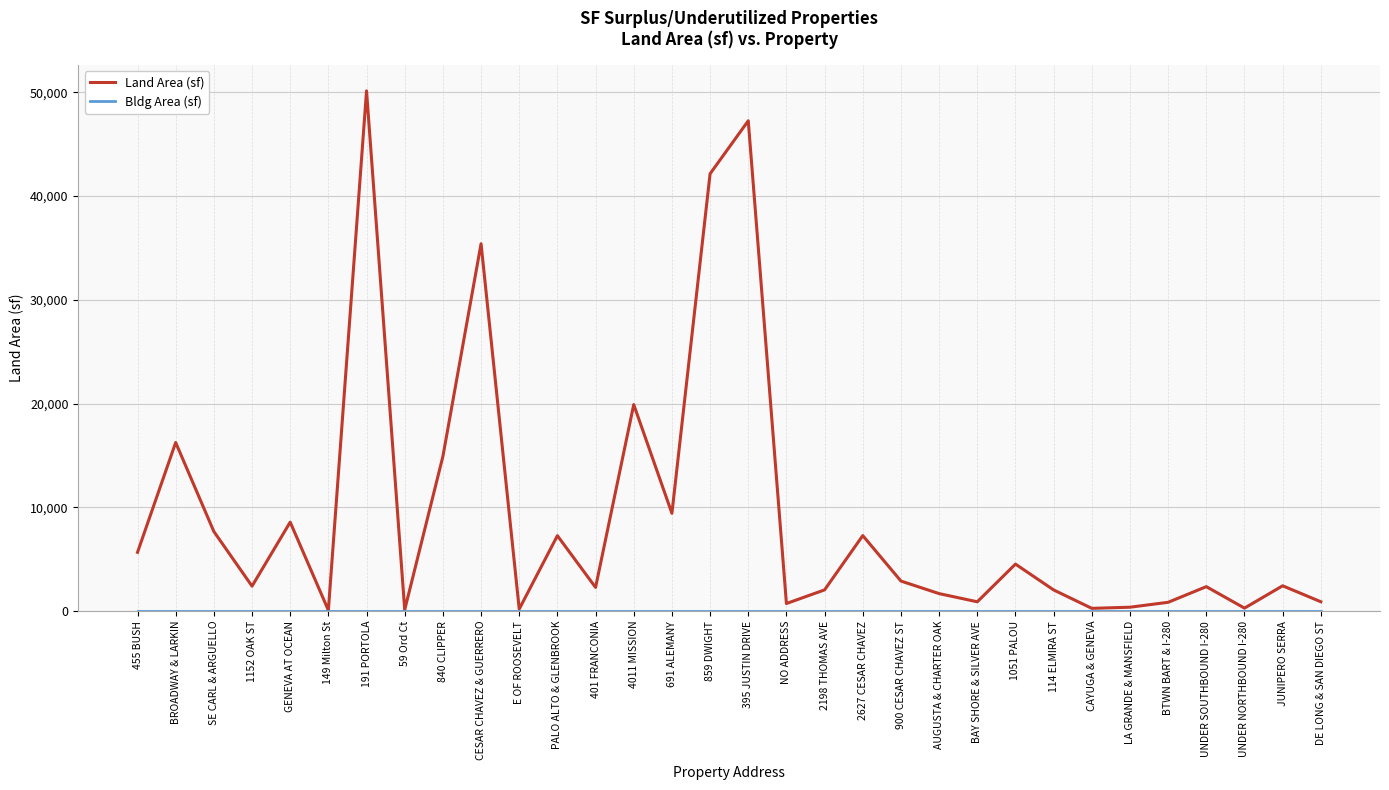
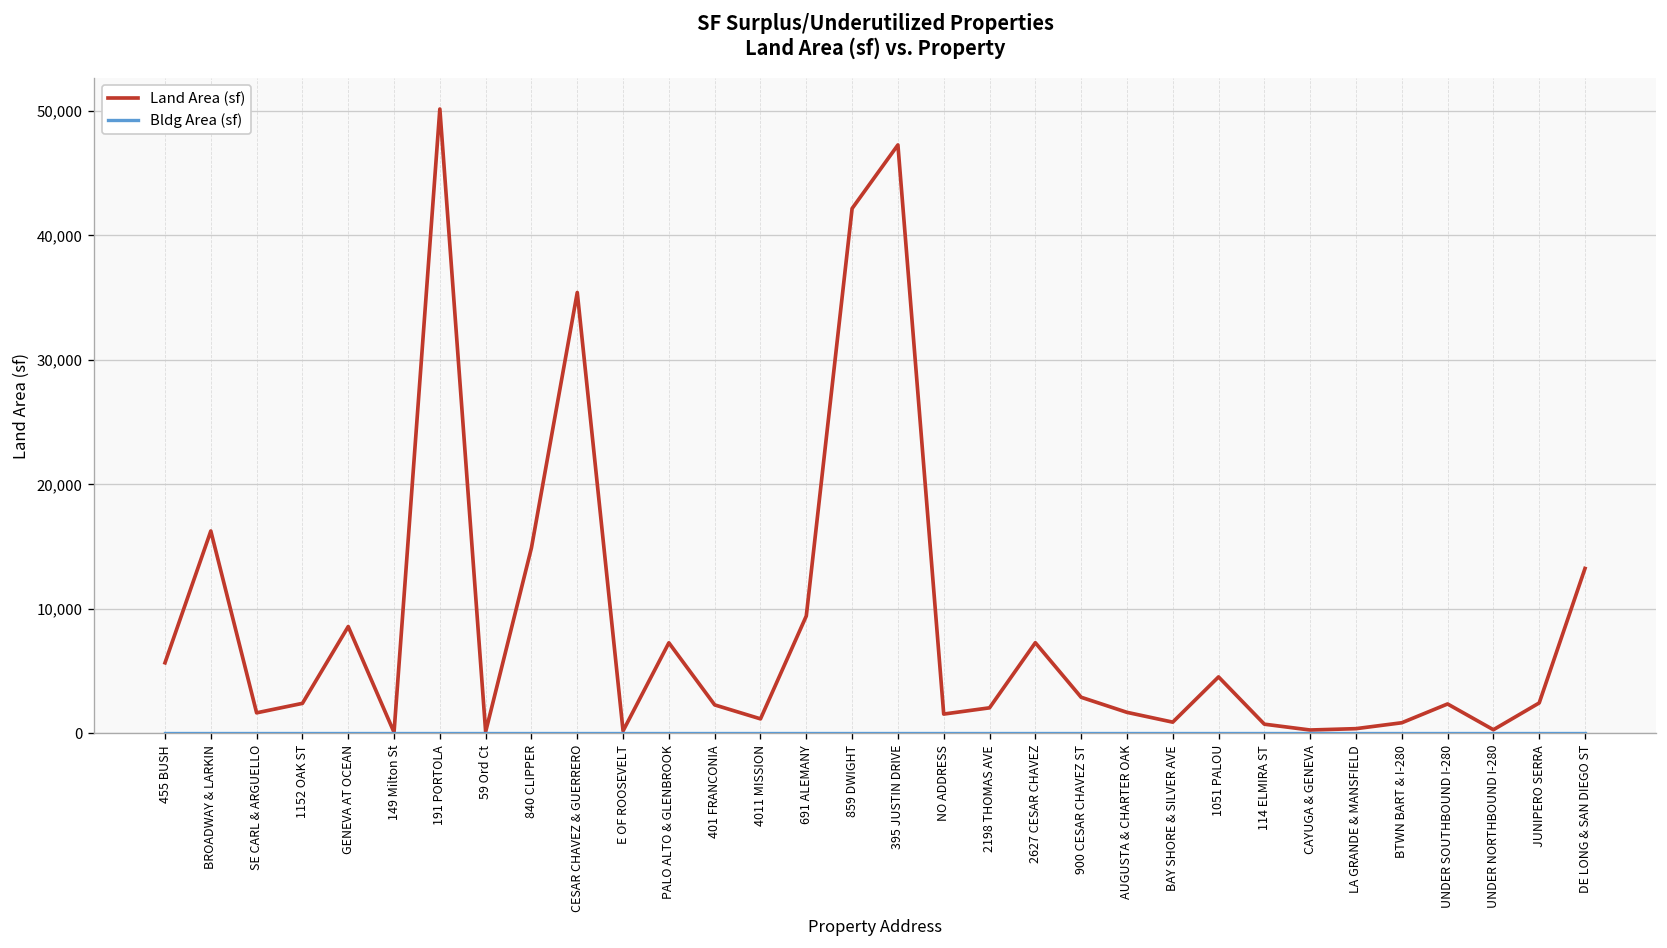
  {
    "Land Area (sf)": {
      "455 BUSH": "5,700",
      "BROADWAY & LARKIN": "16,300",
-     "SE CARL & ARGUELLO": "7,700",
+     "SE CARL & ARGUELLO": "1,600",
      "1152 OAK ST": "2,400",
      "GENEVA AT OCEAN": "8,600",
      "191 PORTOLA": "50,100",
      "840 CLIPPER": "14,900",
      "CESAR CHAVEZ & GUERRERO": "35,400",
      "PALO ALTO & GLENBROOK": "7,300",
      "401 FRANCONIA": "2,300",
-     "4011 MISSION": "19,900",
+     "4011 MISSION": "1,200",
      "691 ALEMANY": "9,400",
      "859 DWIGHT": "42,200",
      "395 JUSTIN DRIVE": "47,300",
-     "NO ADDRESS": "700",
+     "NO ADDRESS": "1,500",
      "2198 THOMAS AVE": "2,000",
      "2627 CESAR CHAVEZ": "7,300",
      "900 CESAR CHAVEZ ST": "2,900",
      "AUGUSTA & CHARTER OAK": "1,700",
      "BAY SHORE & SILVER AVE": "900",
      "1051 PALOU": "4,500",
-     "114 ELMIRA ST": "2,000",
+     "114 ELMIRA ST": "700",
      "CAYUGA & GENEVA": "300",
      "LA GRANDE & MANSFIELD": "400",
      "BTWN BART & I-280": "800",
      "UNDER SOUTHBOUND I-280": "2,400",
      "UNDER NORTHBOUND I-280": "300",
      "JUNIPERO SERRA": "2,400",
-     "DE LONG & SAN DIEGO ST": "900"
+     "DE LONG & SAN DIEGO ST": "13,200"
    },
    "Bldg Area (sf)": {
      "455 BUSH": "0",
      "BROADWAY & LARKIN": "0",
      "SE CARL & ARGUELLO": "0",
      "1152 OAK ST": "0",
      "GENEVA AT OCEAN": "0",
      "191 PORTOLA": "0",
      "840 CLIPPER": "0",
      "CESAR CHAVEZ & GUERRERO": "0",
      "PALO ALTO & GLENBROOK": "0",
      "401 FRANCONIA": "0",
      "4011 MISSION": "0",
      "691 ALEMANY": "0",
      "859 DWIGHT": "0",
      "395 JUSTIN DRIVE": "0",
      "NO ADDRESS": "0",
      "2198 THOMAS AVE": "0",
      "2627 CESAR CHAVEZ": "0",
      "900 CESAR CHAVEZ ST": "0",
      "AUGUSTA & CHARTER OAK": "0",
      "BAY SHORE & SILVER AVE": "0",
      "1051 PALOU": "0",
      "114 ELMIRA ST": "0",
      "CAYUGA & GENEVA": "0",
      "LA GRANDE & MANSFIELD": "0",
      "BTWN BART & I-280": "0",
      "UNDER SOUTHBOUND I-280": "0",
      "UNDER NORTHBOUND I-280": "0",
      "JUNIPERO SERRA": "0",
      "DE LONG & SAN DIEGO ST": "0"
    }
  }
